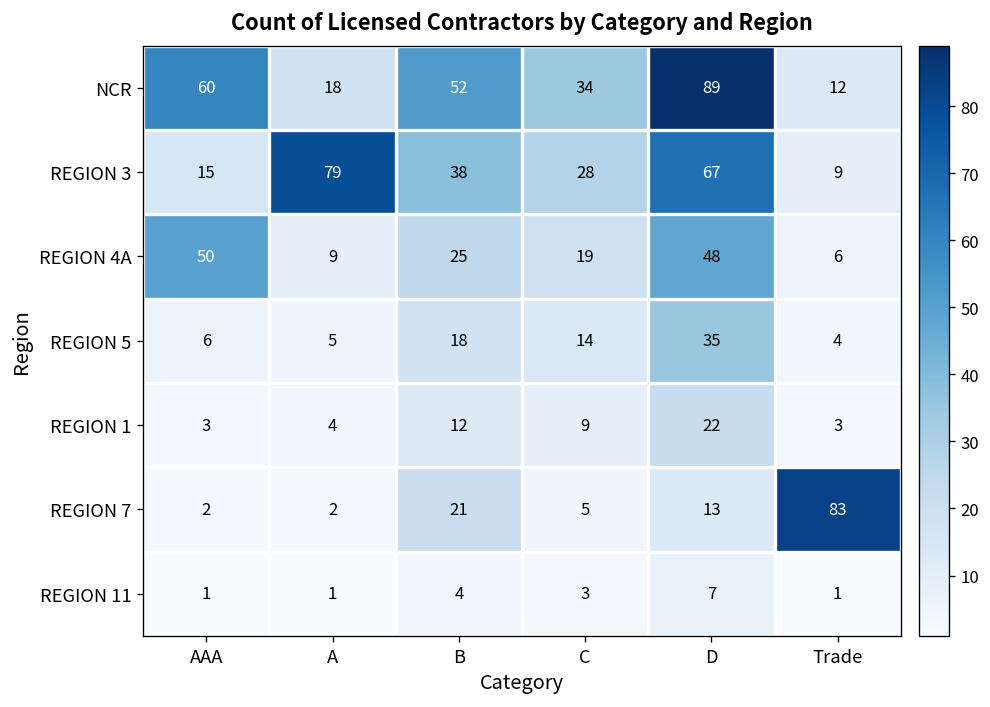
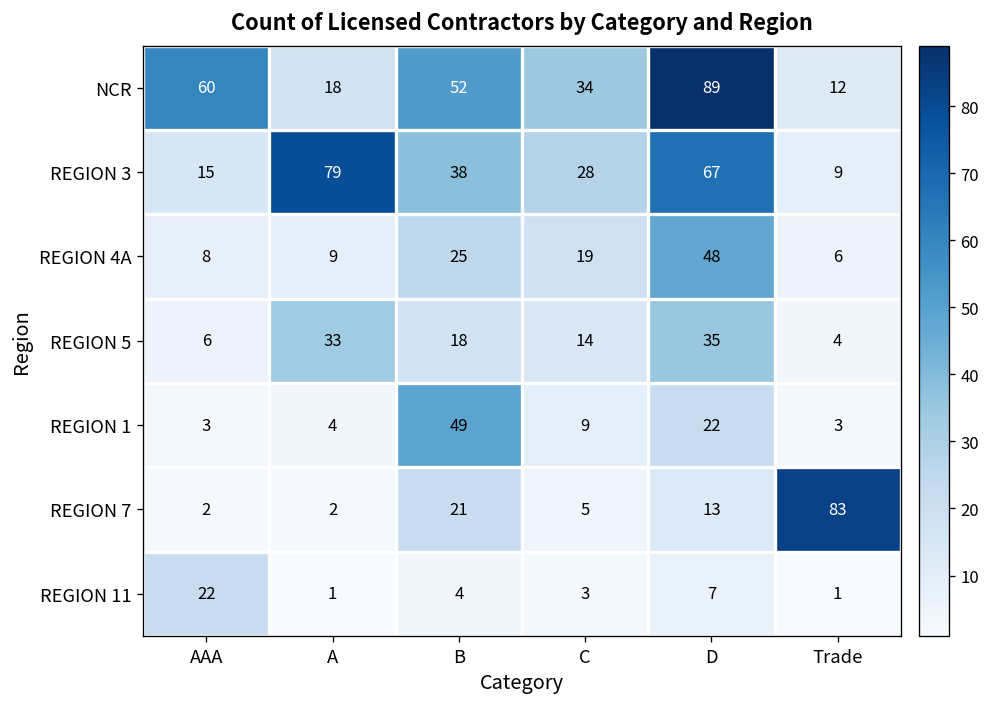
  {
    "NCR": {
      "AAA": 60,
      "A": 18,
      "B": 52,
      "C": 34,
      "D": 89,
      "Trade": 12
    },
    "REGION 3": {
      "AAA": 15,
      "A": 79,
      "B": 38,
      "C": 28,
      "D": 67,
      "Trade": 9
    },
    "REGION 4A": {
-     "AAA": 50,
+     "AAA": 8,
      "A": 9,
      "B": 25,
      "C": 19,
      "D": 48,
      "Trade": 6
    },
    "REGION 5": {
      "AAA": 6,
-     "A": 5,
+     "A": 33,
      "B": 18,
      "C": 14,
      "D": 35,
      "Trade": 4
    },
    "REGION 1": {
      "AAA": 3,
      "A": 4,
-     "B": 12,
+     "B": 49,
      "C": 9,
      "D": 22,
      "Trade": 3
    },
    "REGION 7": {
      "AAA": 2,
      "A": 2,
      "B": 21,
      "C": 5,
      "D": 13,
      "Trade": 83
    },
    "REGION 11": {
-     "AAA": 1,
+     "AAA": 22,
      "A": 1,
      "B": 4,
      "C": 3,
      "D": 7,
      "Trade": 1
    }
  }
